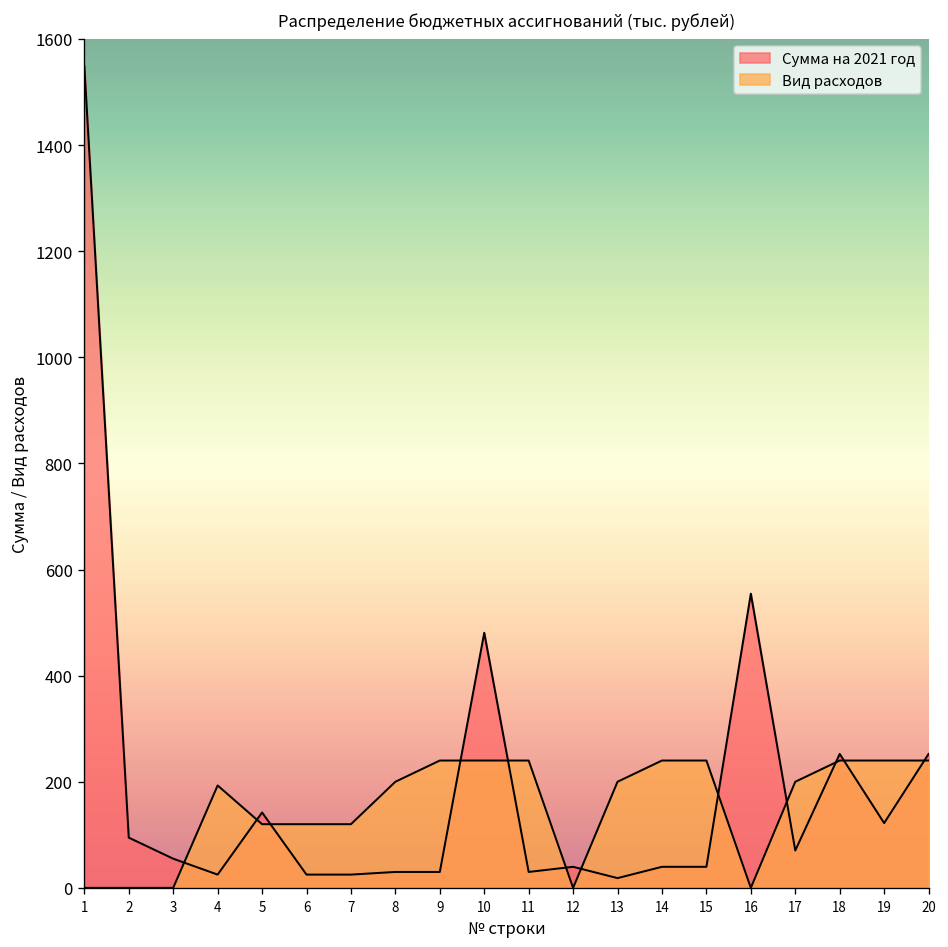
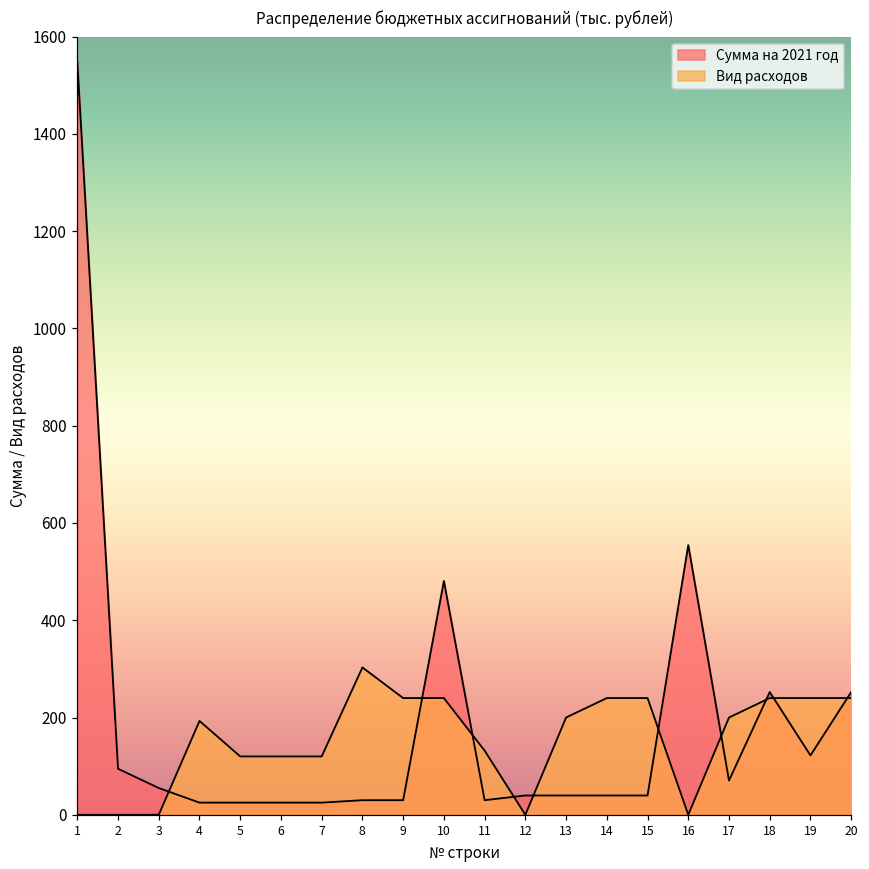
  {
    "Сумма на 2021 год": {
      "1": 1550,
      "2": 90,
      "3": 60,
      "4": 30,
-     "5": 140,
+     "5": 30,
      "6": 30,
      "7": 30,
      "8": 30,
      "9": 30,
      "10": 480,
      "11": 30,
      "12": 40,
-     "13": 20,
+     "13": 40,
      "14": 40,
      "15": 40,
      "16": 550,
      "17": 70,
      "18": 250,
      "19": 120,
      "20": 250
    },
    "Вид расходов": {
      "1": 0,
      "2": 0,
      "3": 0,
      "4": 190,
      "5": 120,
      "6": 120,
      "7": 120,
-     "8": 200,
+     "8": 300,
      "9": 240,
      "10": 240,
-     "11": 240,
+     "11": 130,
      "12": 0,
      "13": 200,
      "14": 240,
      "15": 240,
      "16": 0,
      "17": 200,
      "18": 240,
      "19": 240,
      "20": 240
    }
  }
